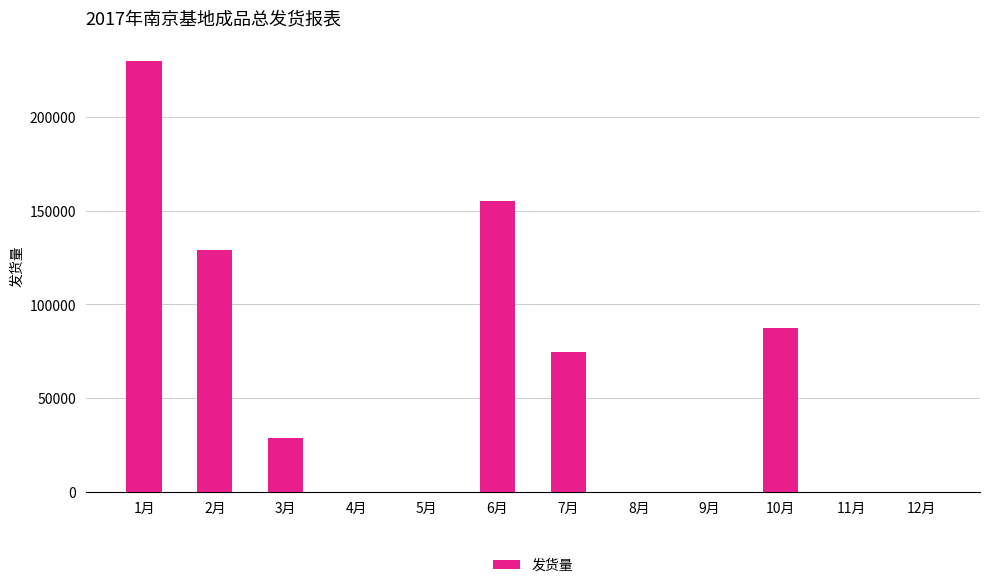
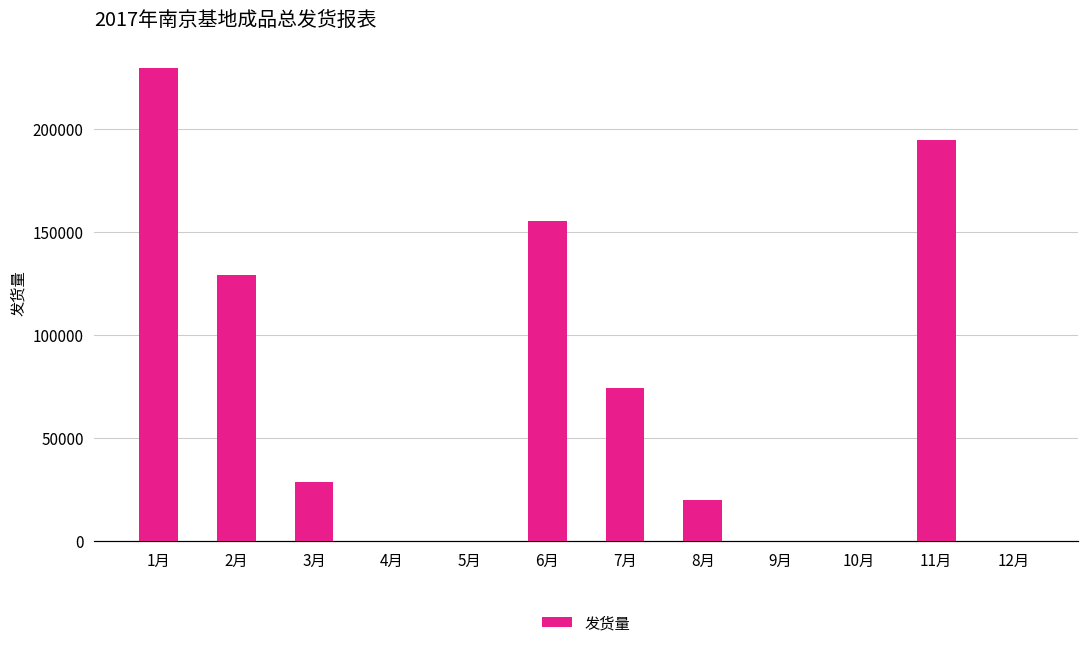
  {
    "1月": 230000,
    "2月": 129000,
    "3月": 29000,
    "4月": 0,
    "5月": 0,
    "6月": 155000,
    "7月": 74000,
-   "8月": 0,
+   "8月": 20000,
    "9月": 0,
-   "10月": 88000,
-   "11月": 0,
+   "10月": 0,
+   "11月": 194000,
    "12月": 0
  }
